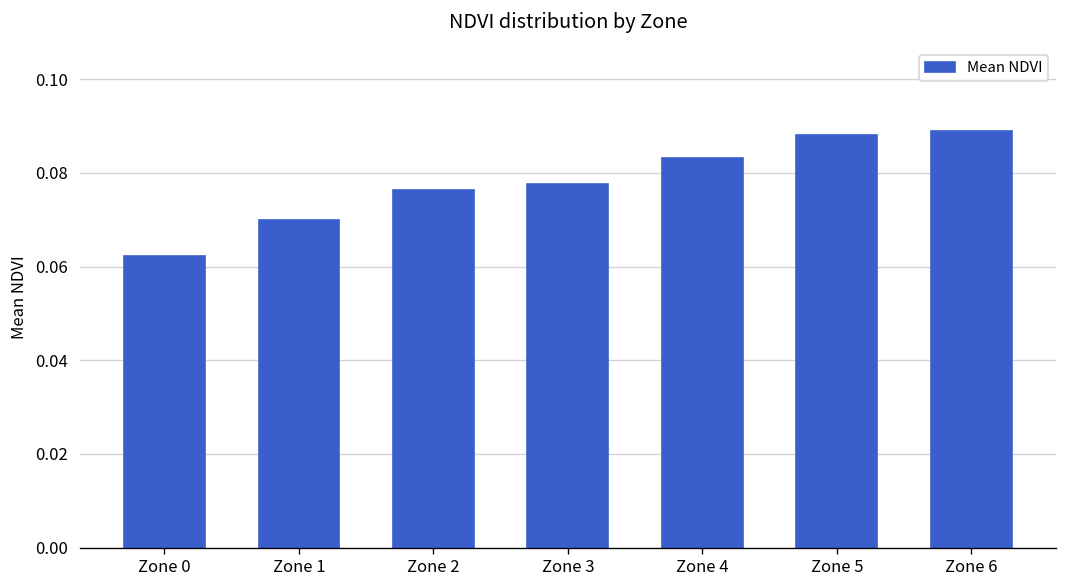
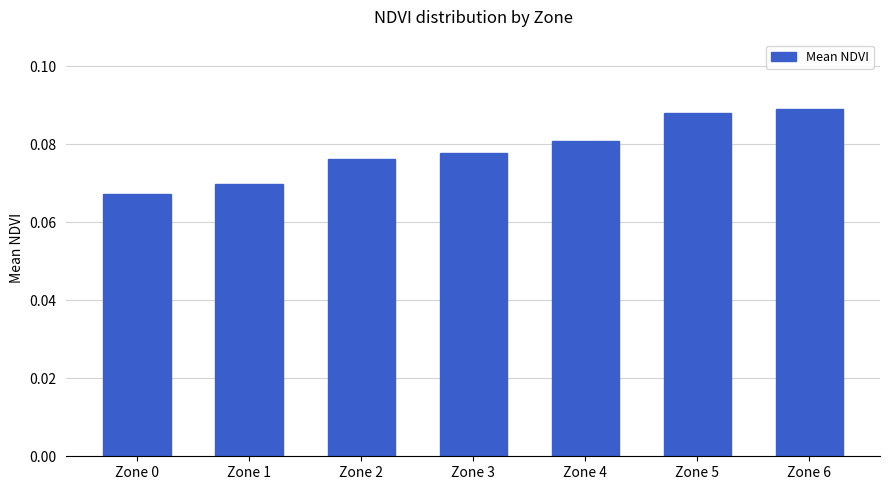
  {
-   "Zone 0": 0.062,
+   "Zone 0": 0.067,
    "Zone 1": 0.070,
    "Zone 2": 0.076,
    "Zone 3": 0.078,
-   "Zone 4": 0.083,
+   "Zone 4": 0.081,
    "Zone 5": 0.088,
    "Zone 6": 0.089
  }
